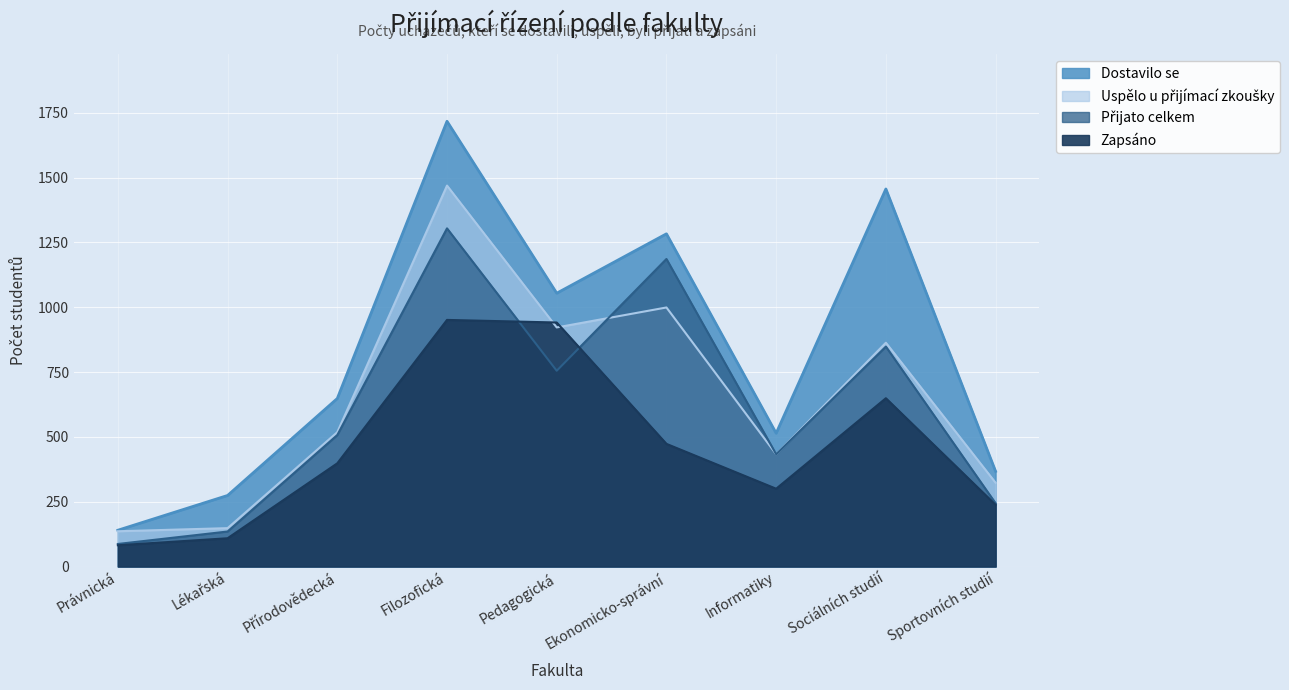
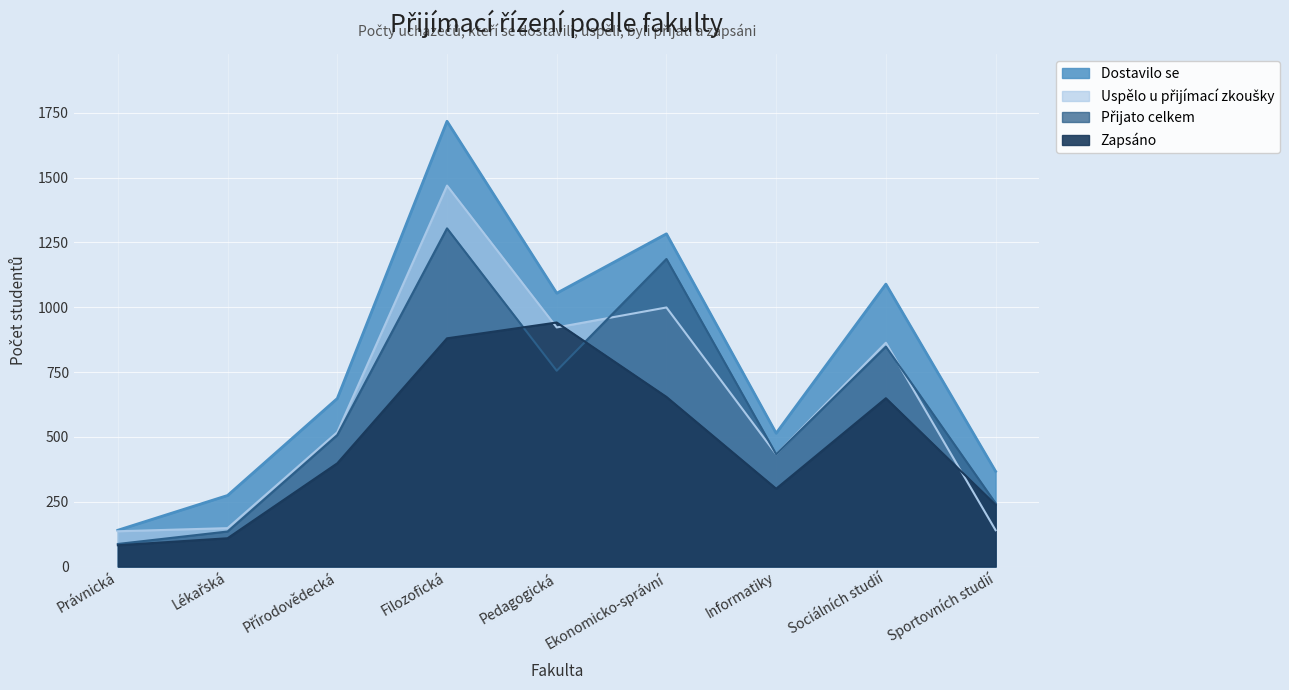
  {
    "Dostavilo se": {
      "Lékařská": 270,
      "Přírodovědecká": 650,
      "Filozofická": 1720,
      "Pedagogická": 1050,
      "Ekonomicko-správní": 1280,
      "Informatiky": 510,
-     "Sociálních studií": 1460,
+     "Sociálních studií": 1090,
      "Sportovních studií": 370
    },
    "Uspělo u přijímací zkoušky": {
      "Lékařská": 150,
      "Přírodovědecká": 520,
      "Filozofická": 1470,
      "Pedagogická": 920,
      "Ekonomicko-správní": 1000,
      "Sociálních studií": 860,
-     "Sportovních studií": 320
+     "Sportovních studií": 140
    },
    "Přijato celkem": {
      "Lékařská": 140,
      "Přírodovědecká": 510,
      "Filozofická": 1300,
      "Pedagogická": 760,
      "Ekonomicko-správní": 1190,
      "Sociálních studií": 850
    },
    "Zapsáno": {
      "Lékařská": 110,
      "Přírodovědecká": 400,
-     "Filozofická": 950,
+     "Filozofická": 880,
      "Pedagogická": 940,
-     "Ekonomicko-správní": 470,
+     "Ekonomicko-správní": 650,
      "Informatiky": 300,
      "Sociálních studií": 650
    }
  }
